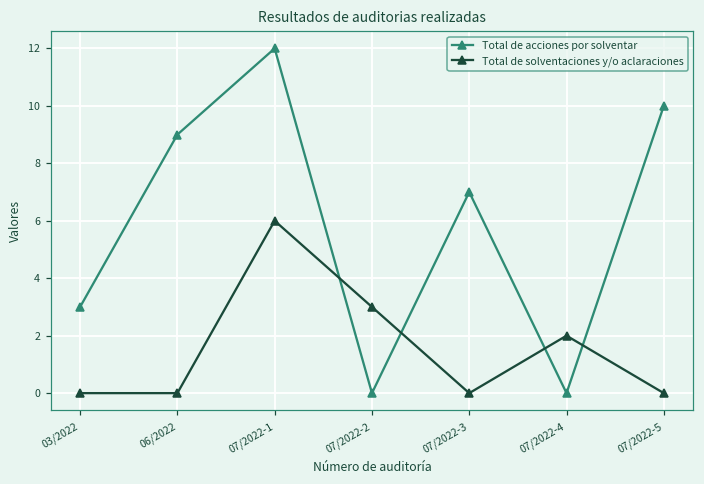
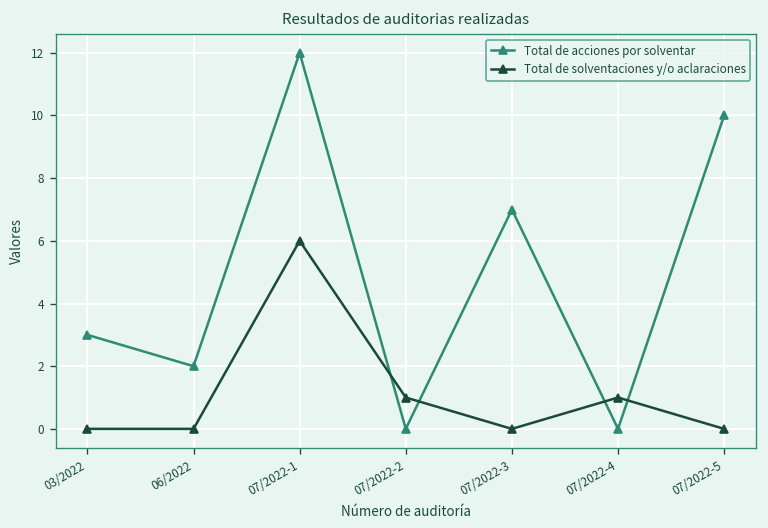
  {
    "Total de acciones por solventar": {
      "03/2022": 3,
-     "06/2022": 9,
+     "06/2022": 2,
      "07/2022-1": 12,
      "07/2022-2": 0,
      "07/2022-3": 7,
      "07/2022-4": 0,
      "07/2022-5": 10
    },
    "Total de solventaciones y/o aclaraciones": {
      "03/2022": 0,
      "06/2022": 0,
      "07/2022-1": 6,
-     "07/2022-2": 3,
+     "07/2022-2": 1,
      "07/2022-3": 0,
-     "07/2022-4": 2,
+     "07/2022-4": 1,
      "07/2022-5": 0
    }
  }
